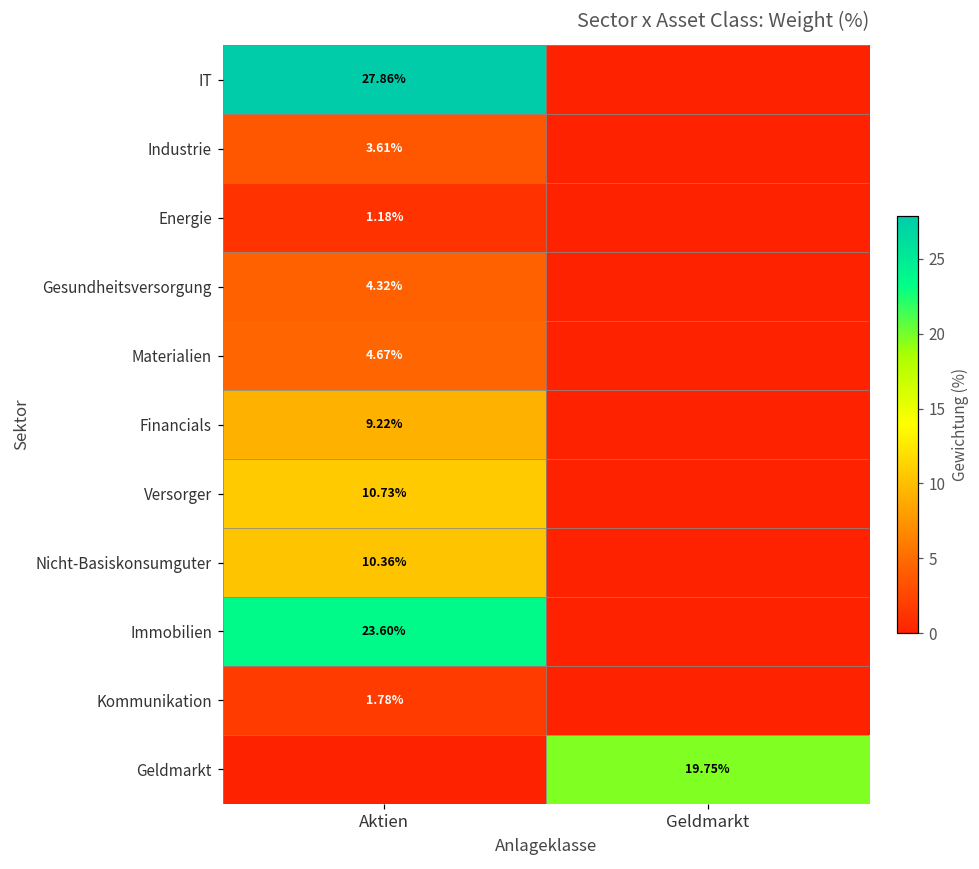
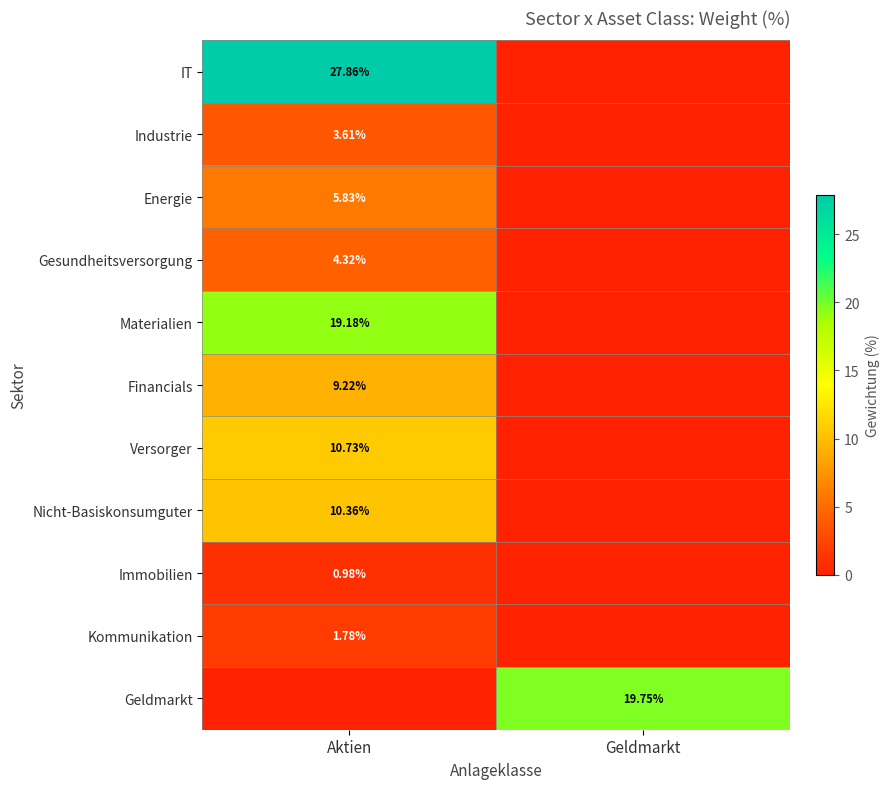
  {
    "IT": {
      "Aktien": "27.86%"
    },
    "Industrie": {
      "Aktien": "3.61%"
    },
    "Energie": {
-     "Aktien": "1.18%"
+     "Aktien": "5.83%"
    },
    "Gesundheitsversorgung": {
      "Aktien": "4.32%"
    },
    "Materialien": {
-     "Aktien": "4.67%"
+     "Aktien": "19.18%"
    },
    "Financials": {
      "Aktien": "9.22%"
    },
    "Versorger": {
      "Aktien": "10.73%"
    },
    "Nicht-Basiskonsumguter": {
      "Aktien": "10.36%"
    },
    "Immobilien": {
-     "Aktien": "23.60%"
+     "Aktien": "0.98%"
    },
    "Kommunikation": {
      "Aktien": "1.78%"
    },
    "Geldmarkt": {
      "Geldmarkt": "19.75%"
    }
  }
